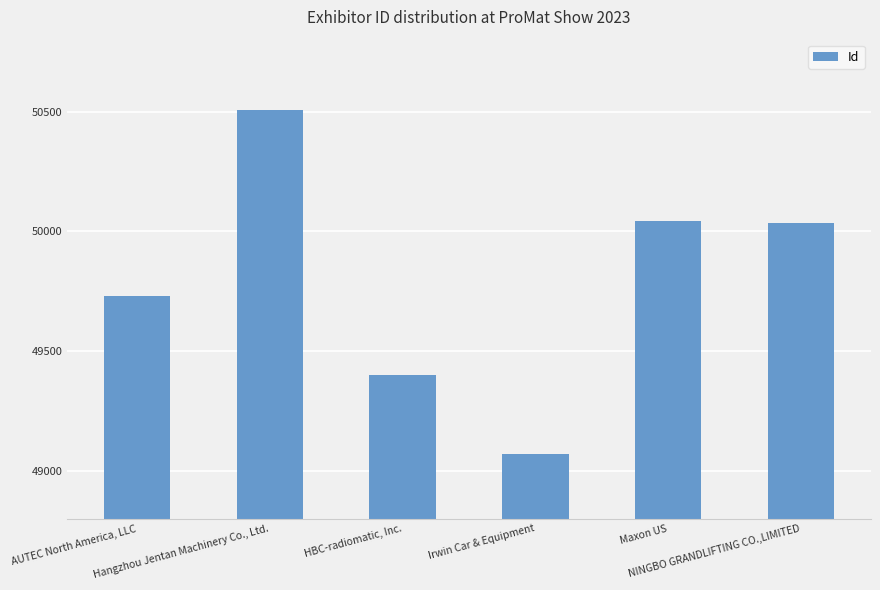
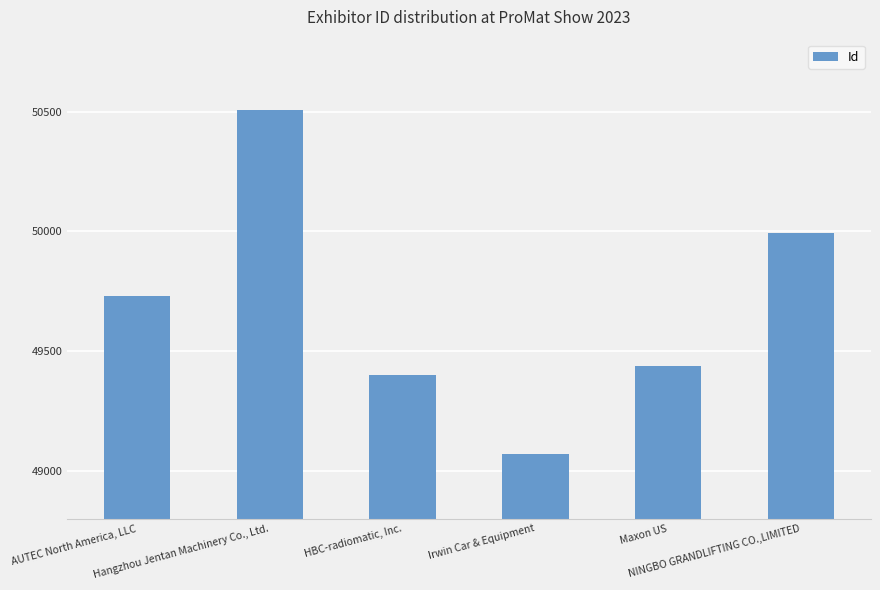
  {
    "AUTEC North America, LLC": 49730,
    "Hangzhou Jentan Machinery Co., Ltd.": 50510,
    "HBC-radiomatic, Inc.": 49400,
    "Irwin Car & Equipment": 49070,
-   "Maxon US": 50040,
-   "NINGBO GRANDLIFTING CO.,LIMITED": 50040
+   "Maxon US": 49440,
+   "NINGBO GRANDLIFTING CO.,LIMITED": 49990
  }
